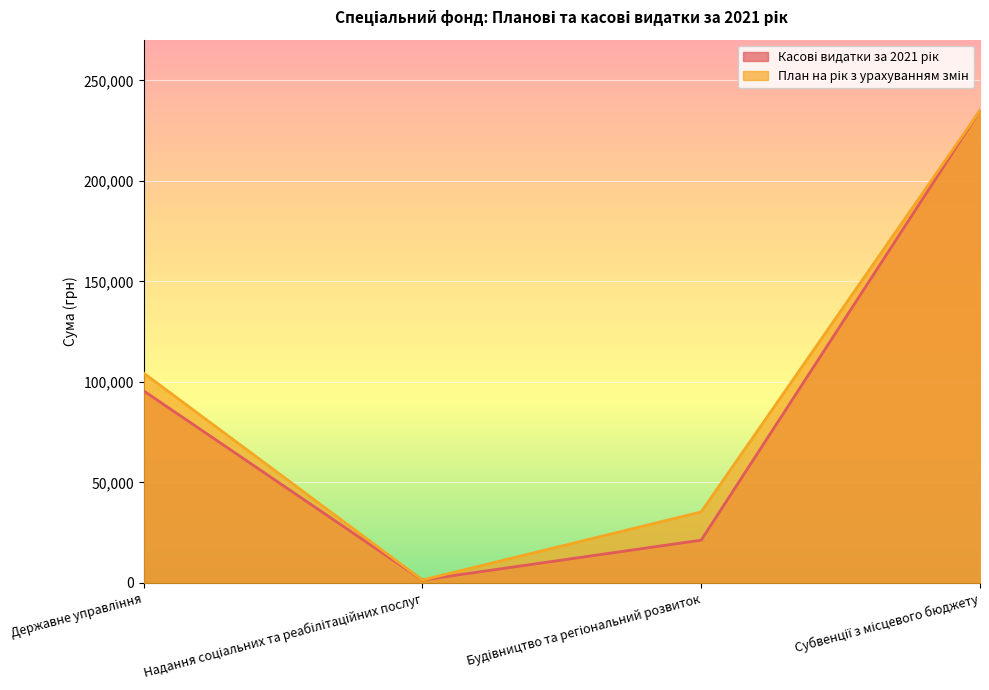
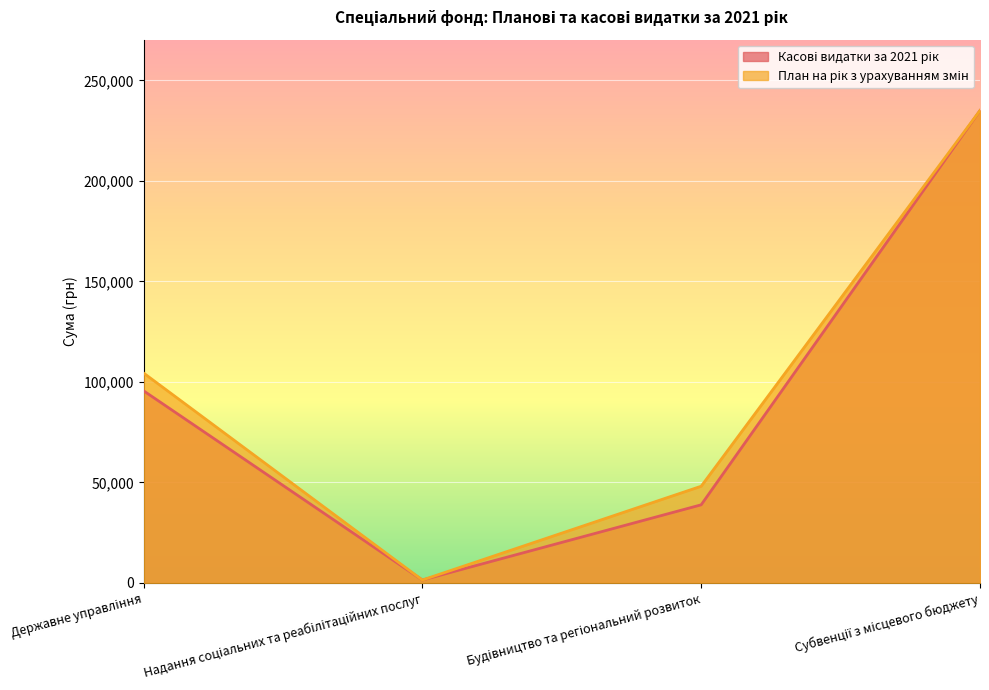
  {
    "Касові видатки за 2021 рік": {
      "Державне управління": "96,000",
-     "Будівництво та регіональний розвиток": "21,000"
+     "Будівництво та регіональний розвиток": "39,000"
    },
    "План на рік з урахуванням змін": {
      "Державне управління": "104,000",
-     "Будівництво та регіональний розвиток": "35,000"
+     "Будівництво та регіональний розвиток": "48,000"
    }
  }
